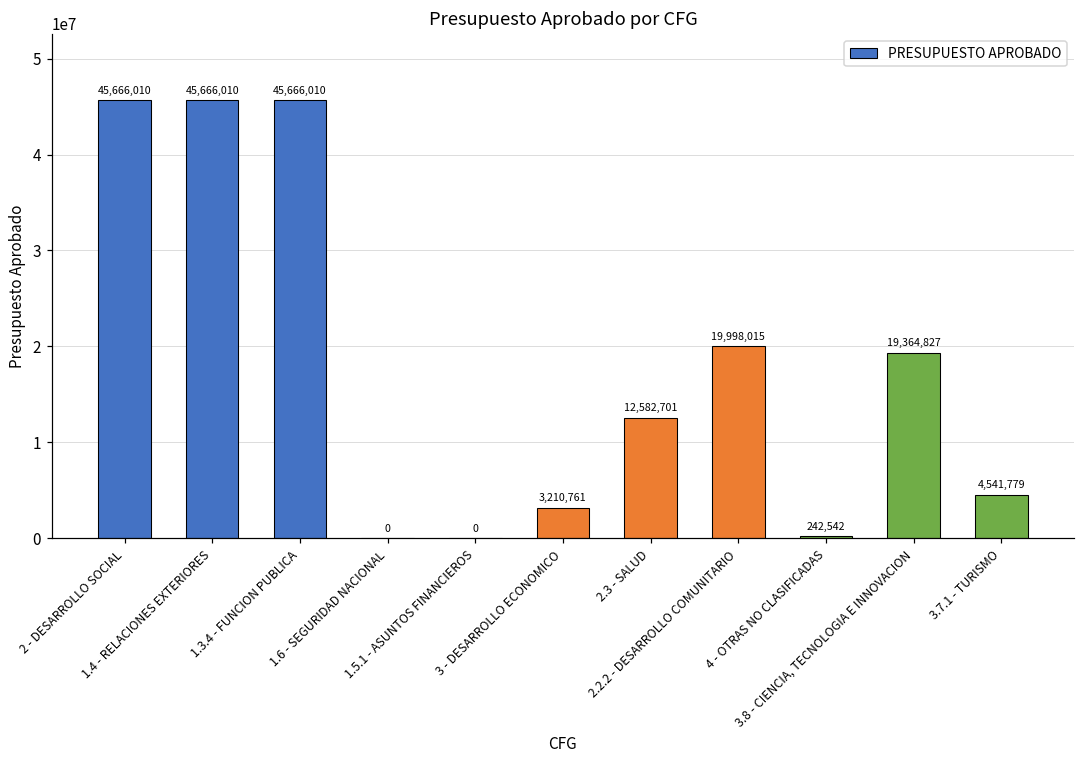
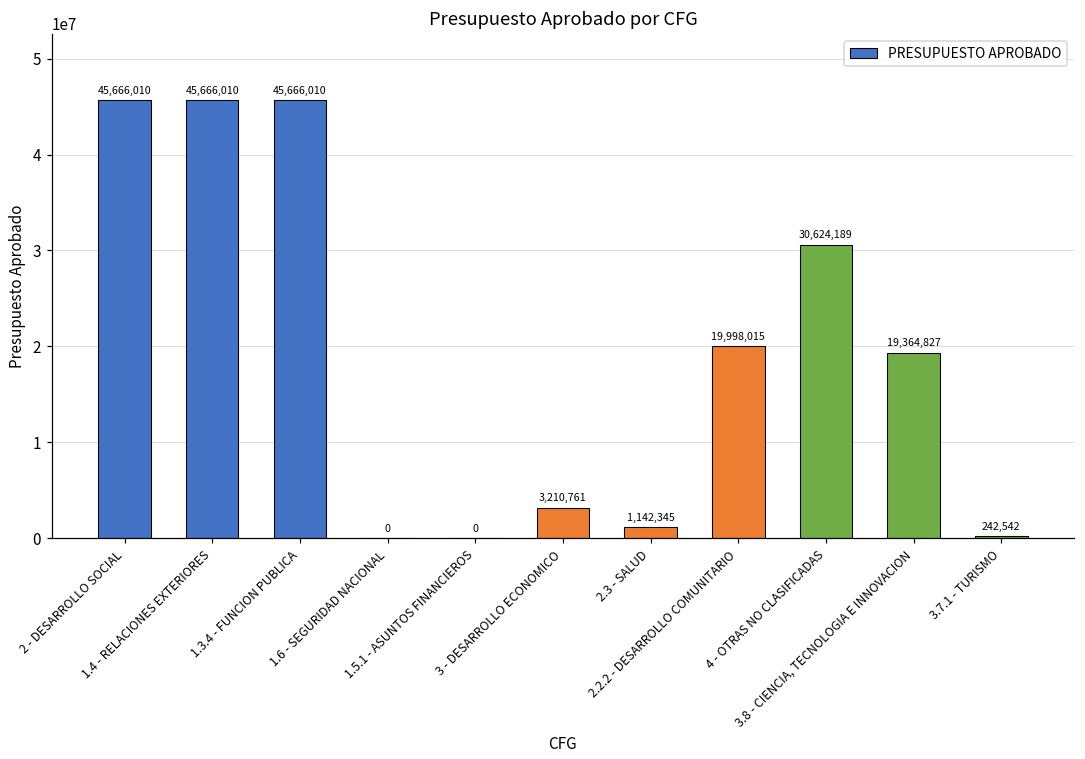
  {
    "2 - DESARROLLO SOCIAL": "45,666,010",
    "1.4 - RELACIONES EXTERIORES": "45,666,010",
    "1.3.4 - FUNCION PUBLICA": "45,666,010",
    "1.6 - SEGURIDAD NACIONAL": "0",
    "1.5.1 - ASUNTOS FINANCIEROS": "0",
    "3 - DESARROLLO ECONOMICO": "3,210,761",
-   "2.3 - SALUD": "12,582,701",
+   "2.3 - SALUD": "1,142,345",
    "2.2.2 - DESARROLLO COMUNITARIO": "19,998,015",
-   "4 - OTRAS NO CLASIFICADAS": "242,542",
+   "4 - OTRAS NO CLASIFICADAS": "30,624,189",
    "3.8 - CIENCIA, TECNOLOGIA E INNOVACION": "19,364,827",
-   "3.7.1 - TURISMO": "4,541,779"
+   "3.7.1 - TURISMO": "242,542"
  }
